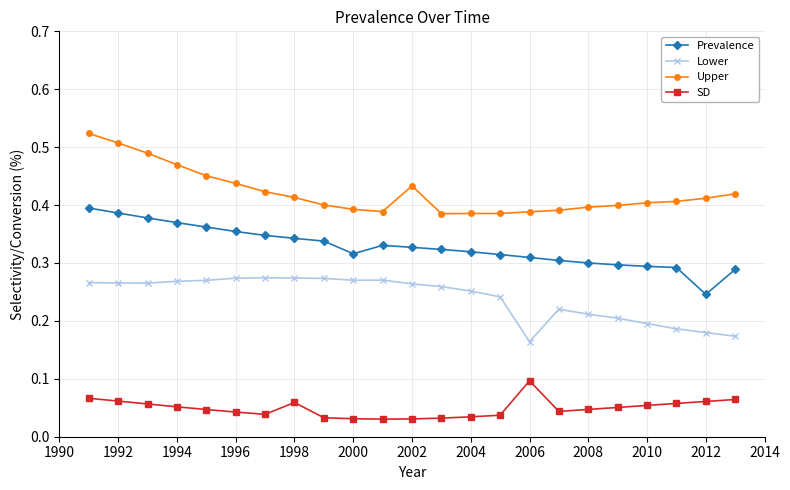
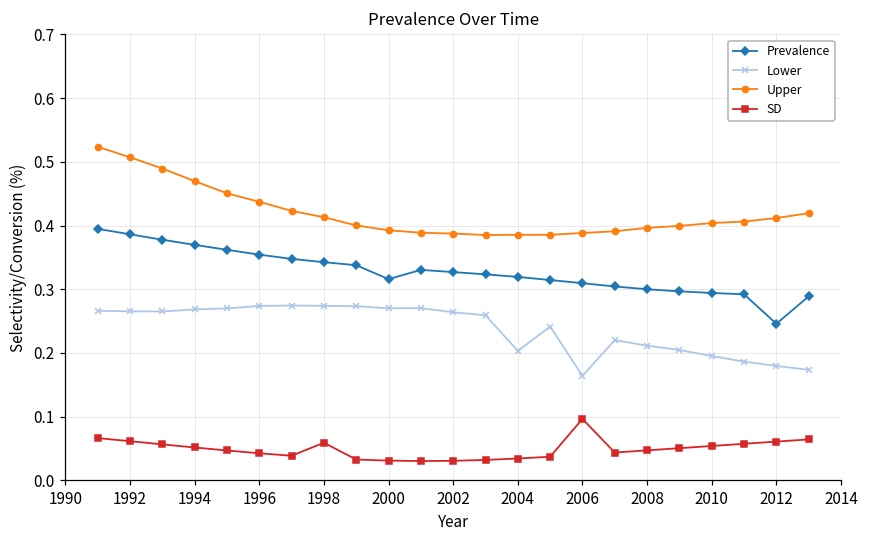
  {
    "Prevalence": {
      "1992": 0.39,
      "1994": 0.37,
      "1996": 0.35,
      "1998": 0.34,
      "2000": 0.32,
      "2002": 0.33,
      "2004": 0.32,
      "2006": 0.31,
      "2008": 0.30,
      "2010": 0.29,
      "2012": 0.25
    },
    "Lower": {
      "1992": 0.27,
      "1994": 0.27,
      "1996": 0.27,
      "1998": 0.27,
      "2000": 0.27,
      "2002": 0.26,
-     "2004": 0.25,
+     "2004": 0.20,
      "2006": 0.16,
      "2008": 0.21,
      "2010": 0.20,
      "2012": 0.18
    },
    "Upper": {
      "1992": 0.51,
      "1994": 0.47,
      "1996": 0.44,
      "1998": 0.41,
      "2000": 0.39,
-     "2002": 0.43,
+     "2002": 0.39,
      "2004": 0.39,
      "2006": 0.39,
      "2008": 0.40,
      "2010": 0.40,
      "2012": 0.41
    },
    "SD": {
      "1992": 0.06,
      "1994": 0.05,
      "1996": 0.04,
      "1998": 0.06,
      "2000": 0.03,
      "2002": 0.03,
      "2004": 0.03,
      "2006": 0.10,
      "2008": 0.05,
      "2010": 0.05,
      "2012": 0.06
    }
  }
